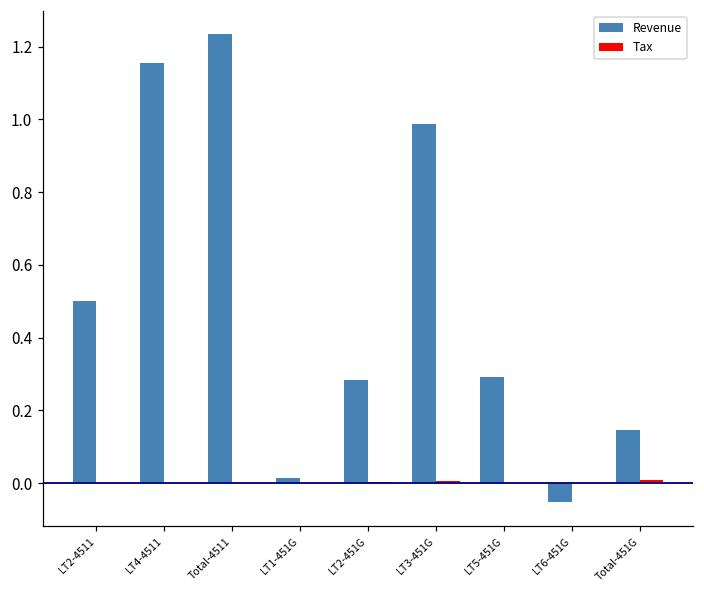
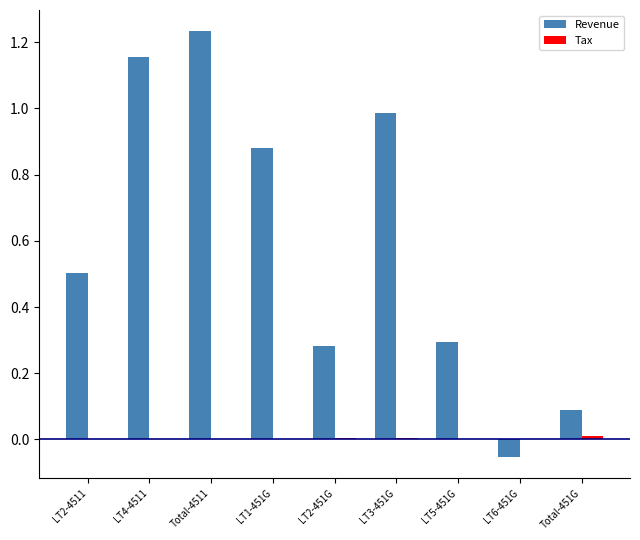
  {
    "Revenue": {
      "LT2-4511": 0.50,
      "LT4-4511": 1.16,
      "Total-4511": 1.23,
-     "LT1-451G": 0.02,
+     "LT1-451G": 0.88,
      "LT2-451G": 0.28,
      "LT3-451G": 0.99,
      "LT5-451G": 0.29,
      "LT6-451G": -0.05,
-     "Total-451G": 0.15
+     "Total-451G": 0.09
    },
    "Tax": {
      "Total-451G": 0.01
    }
  }
